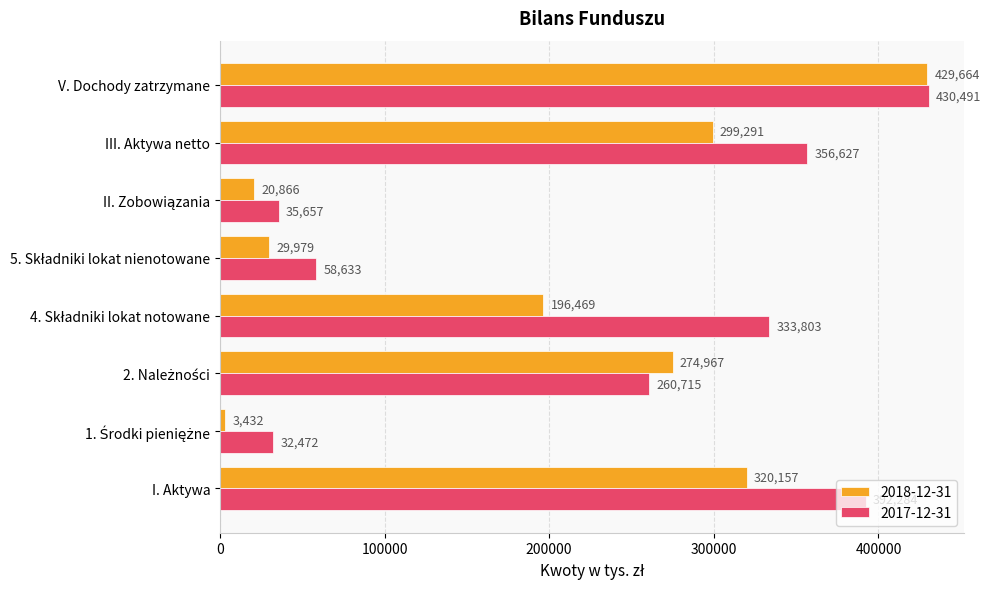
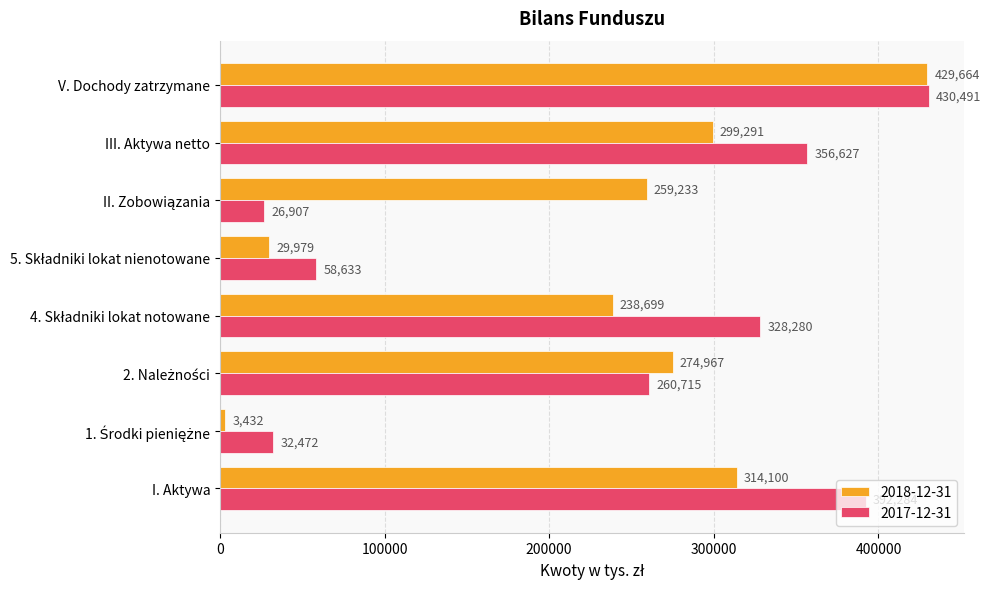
  {
    "2018-12-31": {
      "V. Dochody zatrzymane": "429,664",
      "III. Aktywa netto": "299,291",
-     "II. Zobowiązania": "20,866",
+     "II. Zobowiązania": "259,233",
      "5. Składniki lokat nienotowane": "29,979",
-     "4. Składniki lokat notowane": "196,469",
+     "4. Składniki lokat notowane": "238,699",
      "2. Należności": "274,967",
      "1. Środki pieniężne": "3,432",
-     "I. Aktywa": "320,157"
+     "I. Aktywa": "314,100"
    },
    "2017-12-31": {
      "V. Dochody zatrzymane": "430,491",
      "III. Aktywa netto": "356,627",
-     "II. Zobowiązania": "35,657",
+     "II. Zobowiązania": "26,907",
      "5. Składniki lokat nienotowane": "58,633",
-     "4. Składniki lokat notowane": "333,803",
+     "4. Składniki lokat notowane": "328,280",
      "2. Należności": "260,715",
      "1. Środki pieniężne": "32,472"
    }
  }
